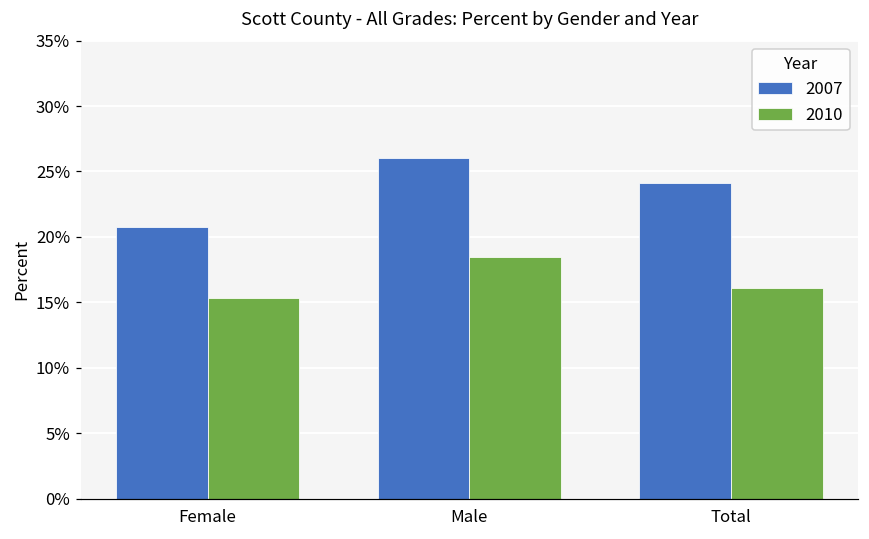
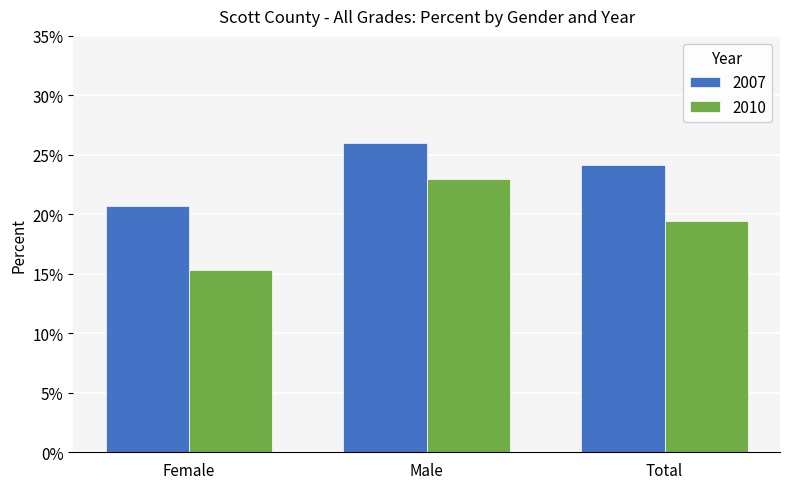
  {
    "2007": {
      "Female": "20.7%",
      "Male": "26.0%",
      "Total": "24.1%"
    },
    "2010": {
      "Female": "15.3%",
-     "Male": "18.5%",
-     "Total": "16.1%"
+     "Male": "23.0%",
+     "Total": "19.5%"
    }
  }
